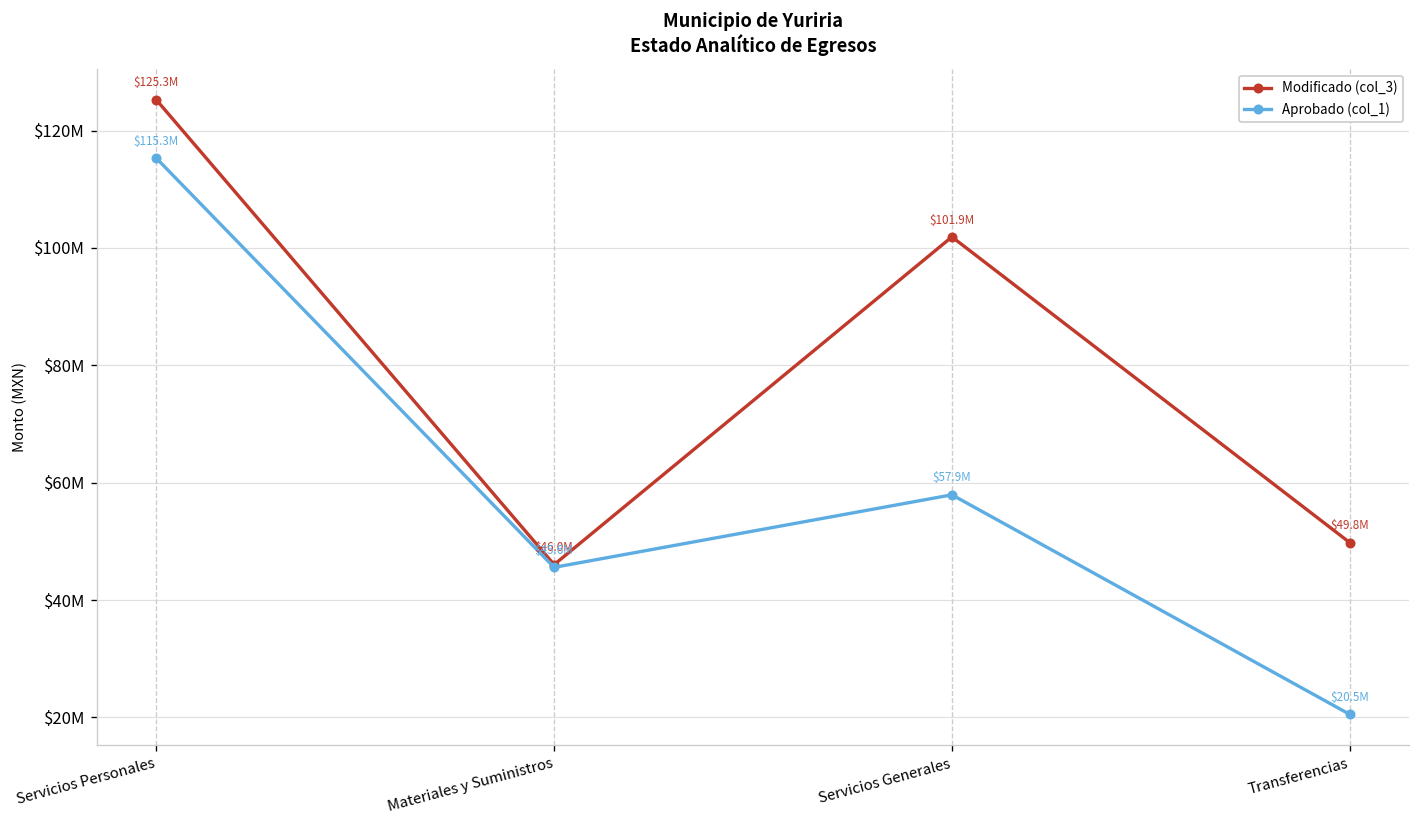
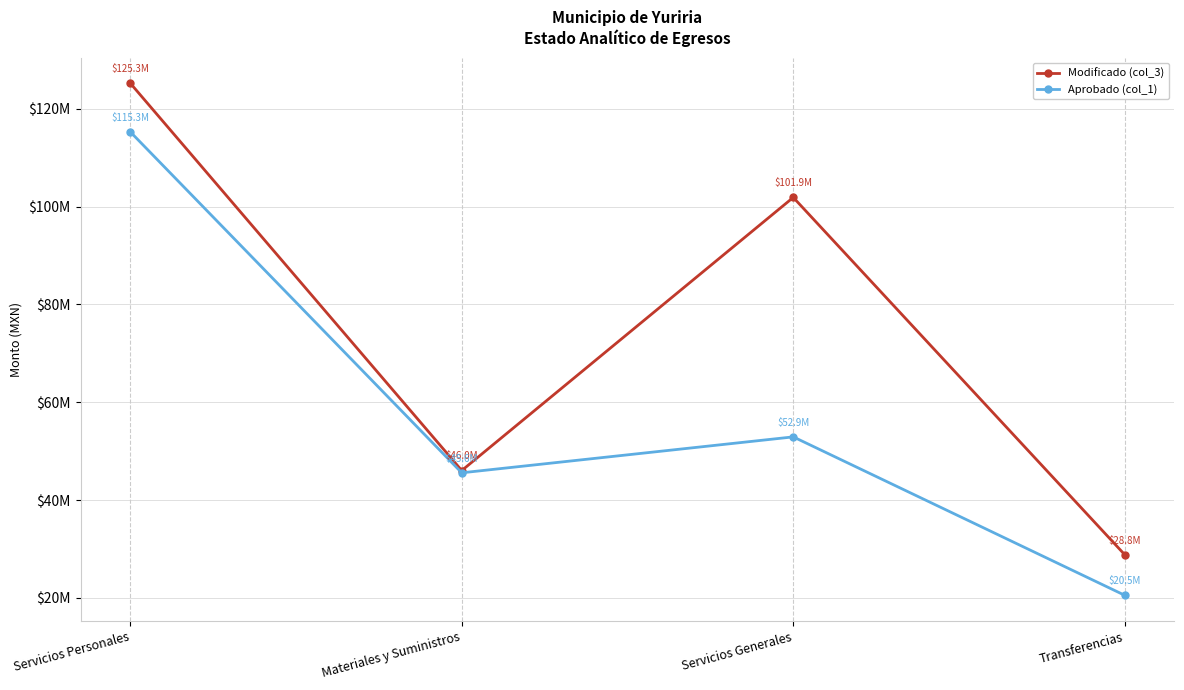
  {
    "Modificado (col_3)": {
      "Servicios Personales": "$125.3M",
      "Servicios Generales": "$101.9M",
-     "Transferencias": "$49.8M"
+     "Transferencias": "$28.8M"
    },
    "Aprobado (col_1)": {
      "Servicios Personales": "$115.3M",
-     "Servicios Generales": "$57.9M",
+     "Servicios Generales": "$52.9M",
      "Transferencias": "$20.5M"
    }
  }
